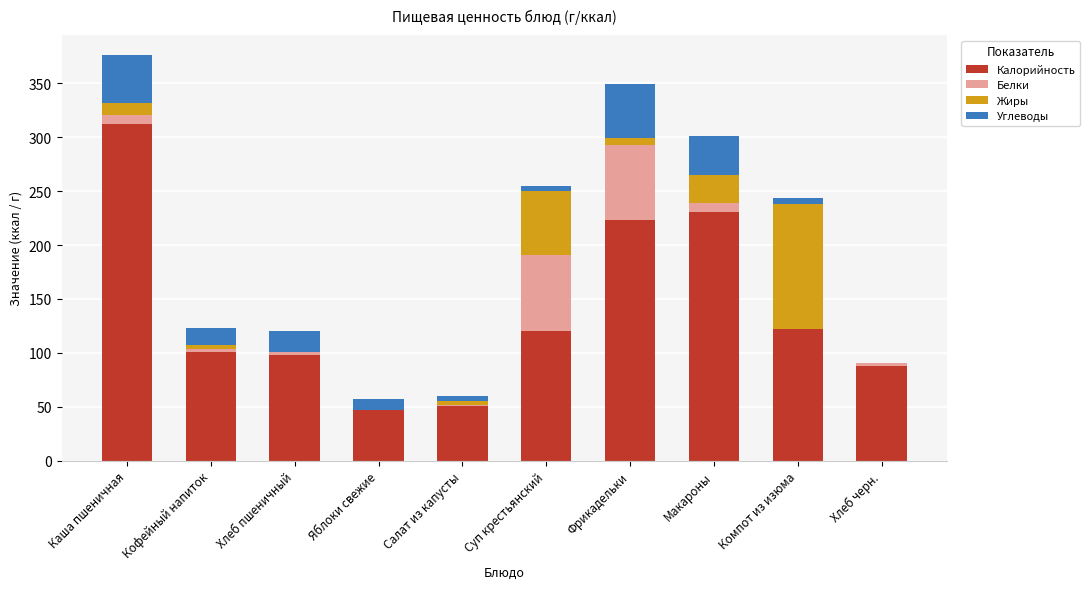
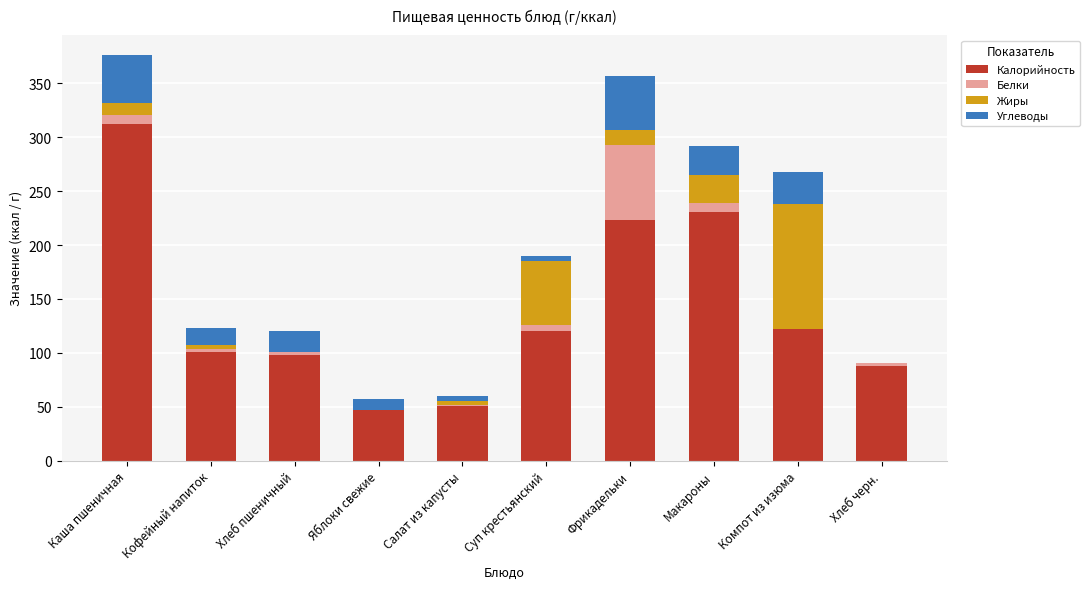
  {
    "Белки": {
      "Каша пшеничная": 9,
      "Кофейный напиток": 3,
      "Хлеб пшеничный": 3,
      "Яблоки свежие": 0,
-     "Суп крестьянский": 71,
+     "Суп крестьянский": 6,
      "Фрикадельки": 70,
      "Макароны": 8,
      "Компот из изюма": 0,
      "Хлеб черн.": 3
    },
    "Жиры": {
      "Каша пшеничная": 11,
      "Кофейный напиток": 3,
      "Хлеб пшеничный": 0,
      "Яблоки свежие": 0,
      "Салат из капусты": 3,
      "Суп крестьянский": 59,
-     "Фрикадельки": 6,
+     "Фрикадельки": 14,
      "Макароны": 26,
      "Компот из изюма": 116,
      "Хлеб черн.": 0
    },
    "Углеводы": {
      "Каша пшеничная": 44,
      "Кофейный напиток": 16,
      "Хлеб пшеничный": 19,
      "Яблоки свежие": 10,
      "Салат из капусты": 5,
      "Суп крестьянский": 5,
      "Фрикадельки": 50,
-     "Макароны": 36,
-     "Компот из изюма": 6,
+     "Макароны": 27,
+     "Компот из изюма": 30,
      "Хлеб черн.": 0
    }
  }
